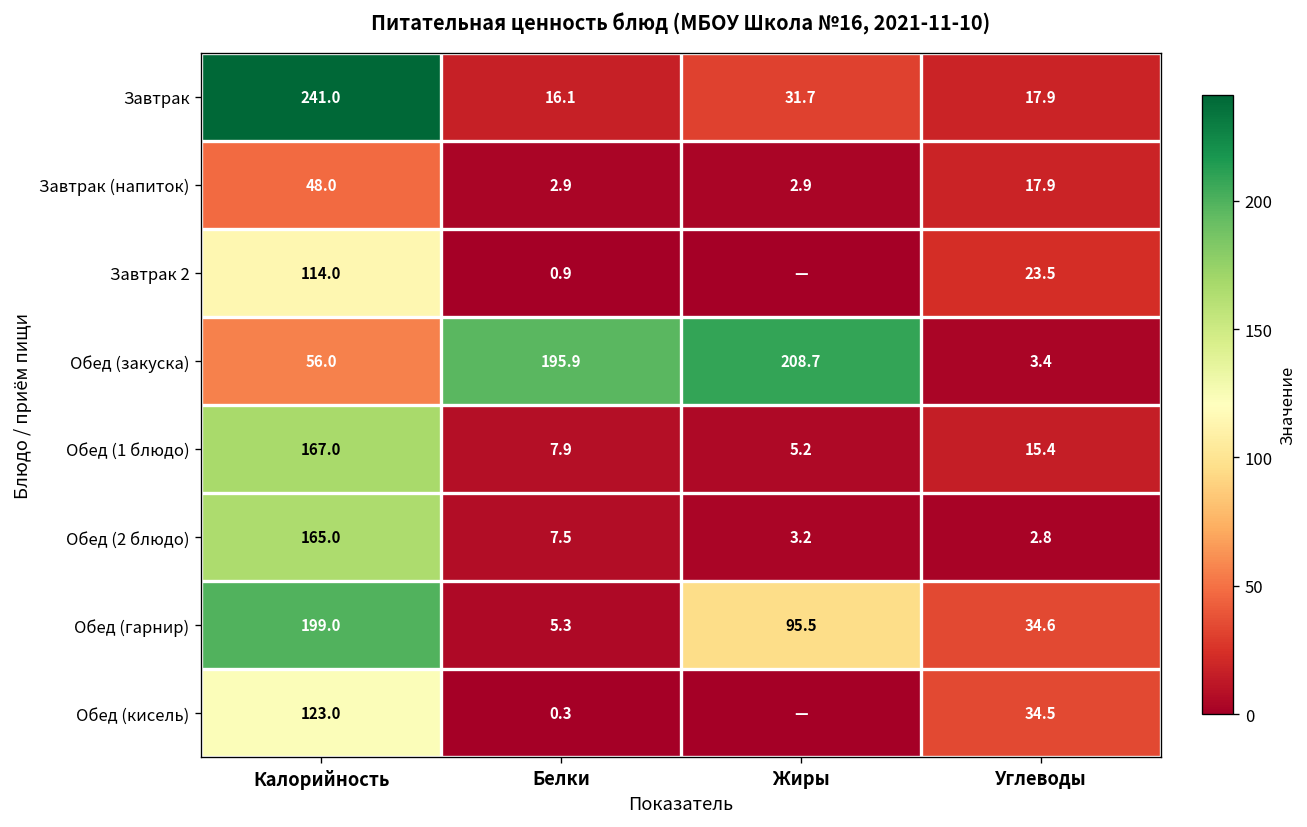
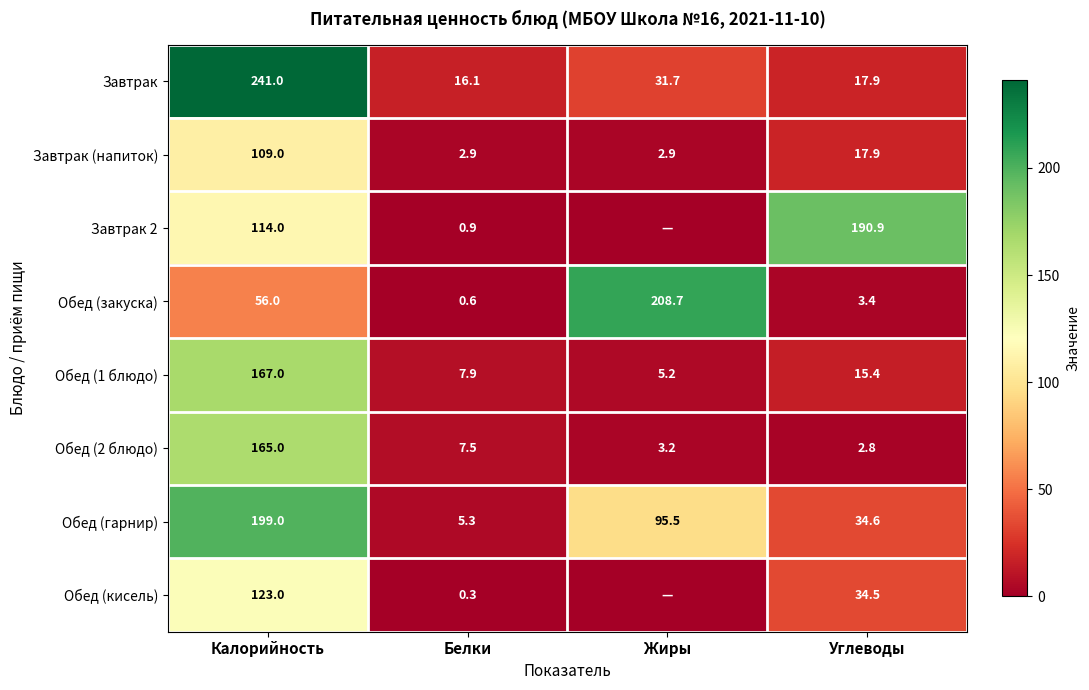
  {
    "Завтрак": {
      "Калорийность": 241.0,
      "Белки": 16.1,
      "Жиры": 31.7,
      "Углеводы": 17.9
    },
    "Завтрак (напиток)": {
-     "Калорийность": 48.0,
+     "Калорийность": 109.0,
      "Белки": 2.9,
      "Жиры": 2.9,
      "Углеводы": 17.9
    },
    "Завтрак 2": {
      "Калорийность": 114.0,
      "Белки": 0.9,
-     "Углеводы": 23.5
+     "Углеводы": 190.9
    },
    "Обед (закуска)": {
      "Калорийность": 56.0,
-     "Белки": 195.9,
+     "Белки": 0.6,
      "Жиры": 208.7,
      "Углеводы": 3.4
    },
    "Обед (1 блюдо)": {
      "Калорийность": 167.0,
      "Белки": 7.9,
      "Жиры": 5.2,
      "Углеводы": 15.4
    },
    "Обед (2 блюдо)": {
      "Калорийность": 165.0,
      "Белки": 7.5,
      "Жиры": 3.2,
      "Углеводы": 2.8
    },
    "Обед (гарнир)": {
      "Калорийность": 199.0,
      "Белки": 5.3,
      "Жиры": 95.5,
      "Углеводы": 34.6
    },
    "Обед (кисель)": {
      "Калорийность": 123.0,
      "Белки": 0.3,
      "Углеводы": 34.5
    }
  }
